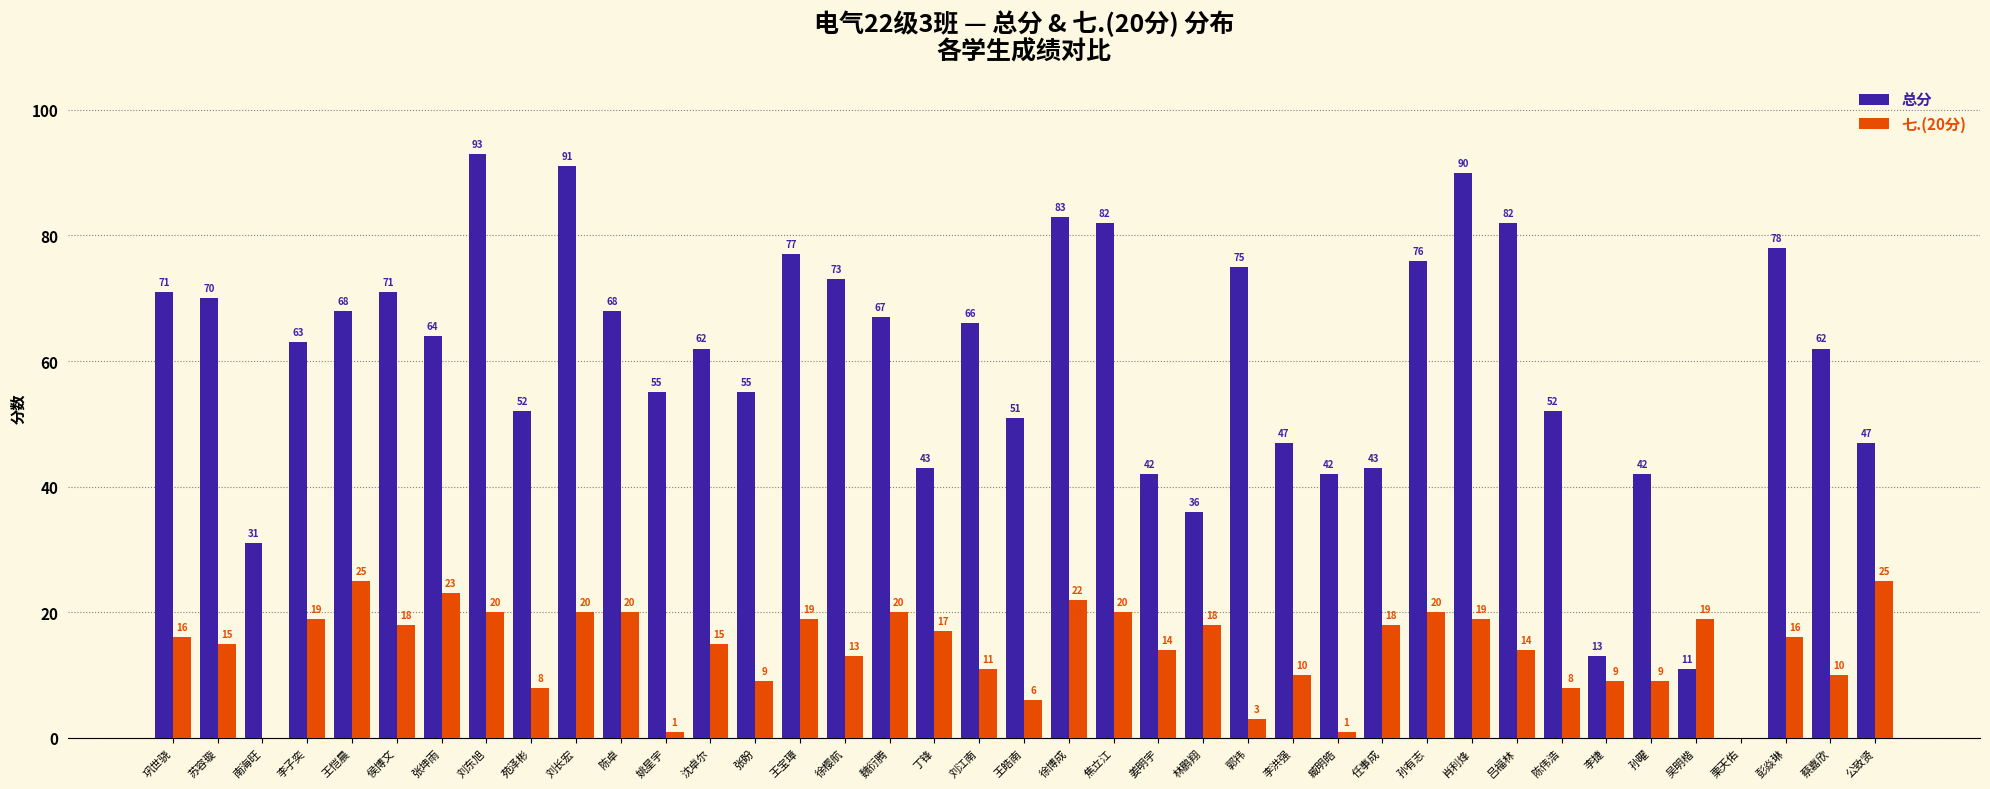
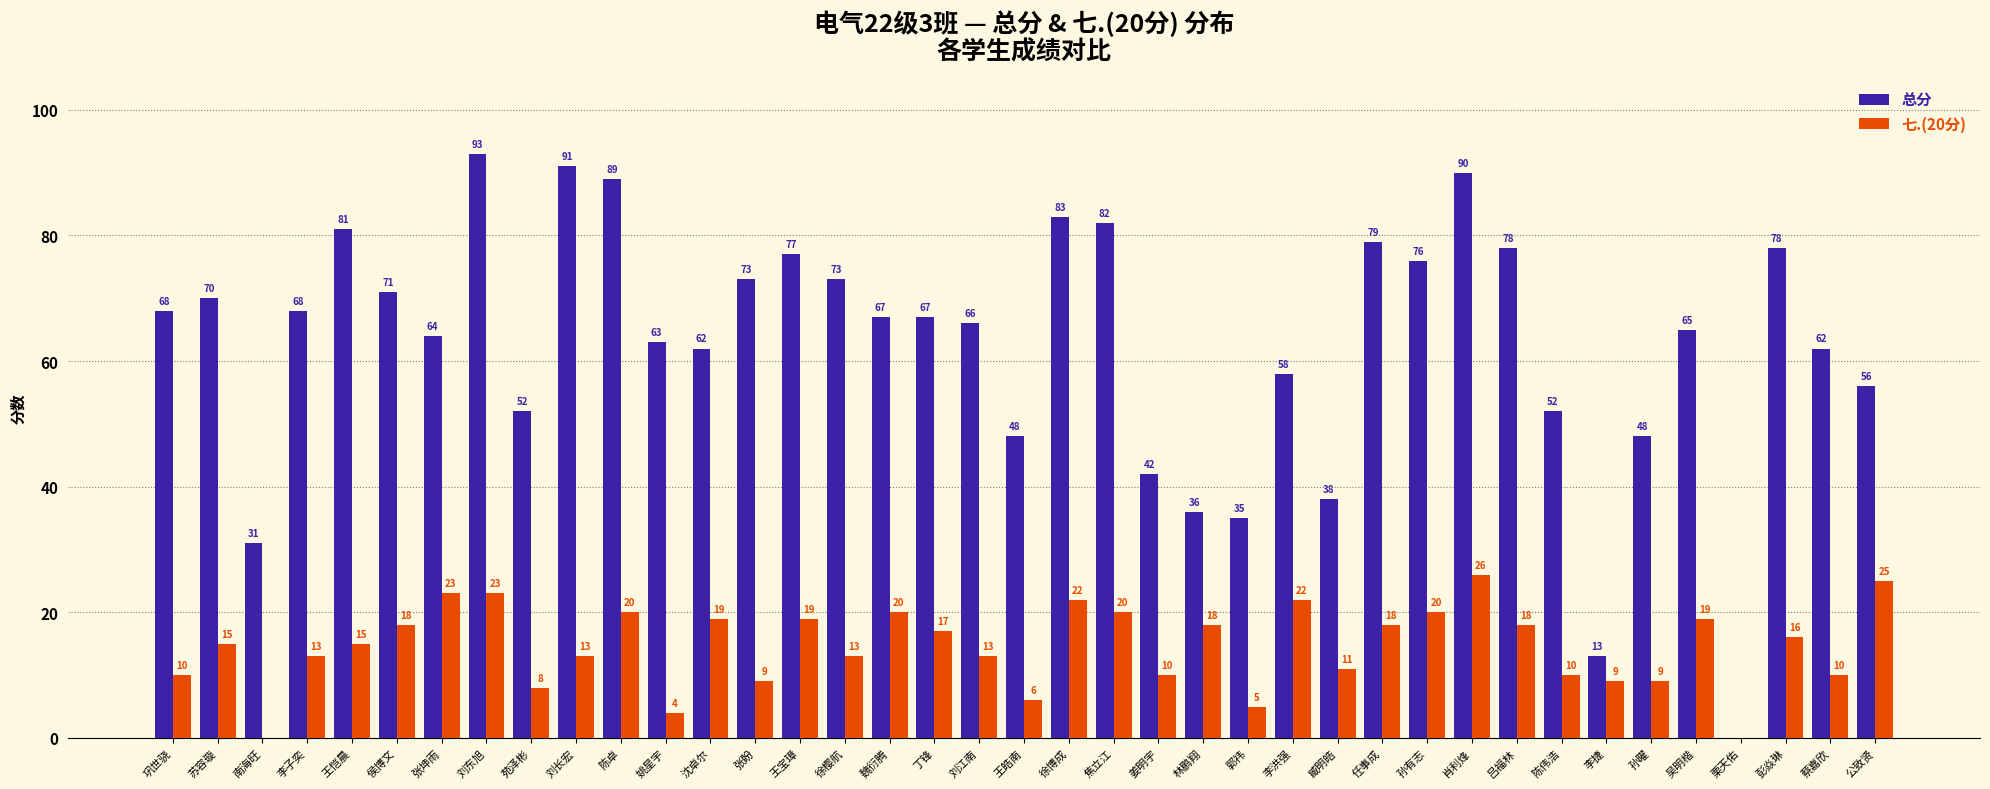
  {
    "总分": {
-     "巩世骁": 71,
+     "巩世骁": 68,
      "苏容璇": 70,
      "南海旺": 31,
-     "李子奕": 63,
-     "王恺晨": 68,
+     "李子奕": 68,
+     "王恺晨": 81,
      "侯博文": 71,
      "张坤雨": 64,
      "刘东旭": 93,
      "苑泽彬": 52,
      "刘长宏": 91,
-     "陈卓": 68,
-     "姚星宇": 55,
+     "陈卓": 89,
+     "姚星宇": 63,
      "沈卓尔": 62,
-     "张盼": 55,
+     "张盼": 73,
      "王宝璋": 77,
      "徐樱航": 73,
      "魏衍腾": 67,
-     "丁锋": 43,
+     "丁锋": 67,
      "刘江南": 66,
-     "王皓南": 51,
+     "王皓南": 48,
      "徐博成": 83,
      "焦立江": 82,
      "姜明宇": 42,
      "林鹏翔": 36,
-     "郭祎": 75,
-     "李洪强": 47,
-     "臧明皓": 42,
-     "任事成": 43,
+     "郭祎": 35,
+     "李洪强": 58,
+     "臧明皓": 38,
+     "任事成": 79,
      "孙有志": 76,
      "肖利烽": 90,
-     "吕福林": 82,
+     "吕福林": 78,
      "陈伟浩": 52,
      "李捷": 13,
-     "孙曜": 42,
-     "吴明楷": 11,
+     "孙曜": 48,
+     "吴明楷": 65,
      "彭焱琳": 78,
      "蔡嘉欣": 62,
-     "公致贤": 47
+     "公致贤": 56
    },
    "七.(20分)": {
-     "巩世骁": 16,
+     "巩世骁": 10,
      "苏容璇": 15,
-     "李子奕": 19,
-     "王恺晨": 25,
+     "李子奕": 13,
+     "王恺晨": 15,
      "侯博文": 18,
      "张坤雨": 23,
-     "刘东旭": 20,
+     "刘东旭": 23,
      "苑泽彬": 8,
-     "刘长宏": 20,
+     "刘长宏": 13,
      "陈卓": 20,
-     "姚星宇": 1,
-     "沈卓尔": 15,
+     "姚星宇": 4,
+     "沈卓尔": 19,
      "张盼": 9,
      "王宝璋": 19,
      "徐樱航": 13,
      "魏衍腾": 20,
      "丁锋": 17,
-     "刘江南": 11,
+     "刘江南": 13,
      "王皓南": 6,
      "徐博成": 22,
      "焦立江": 20,
-     "姜明宇": 14,
+     "姜明宇": 10,
      "林鹏翔": 18,
-     "郭祎": 3,
-     "李洪强": 10,
-     "臧明皓": 1,
+     "郭祎": 5,
+     "李洪强": 22,
+     "臧明皓": 11,
      "任事成": 18,
      "孙有志": 20,
-     "肖利烽": 19,
-     "吕福林": 14,
-     "陈伟浩": 8,
+     "肖利烽": 26,
+     "吕福林": 18,
+     "陈伟浩": 10,
      "李捷": 9,
      "孙曜": 9,
      "吴明楷": 19,
      "彭焱琳": 16,
      "蔡嘉欣": 10,
      "公致贤": 25
    }
  }
